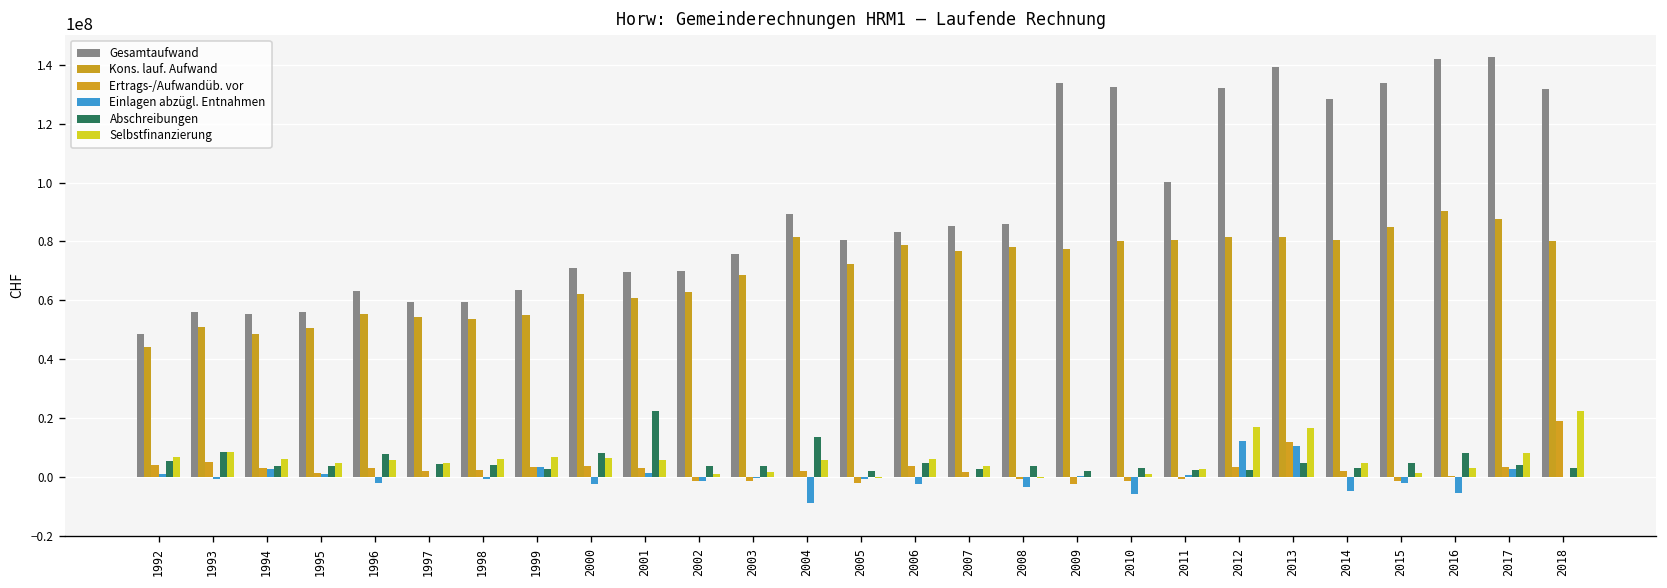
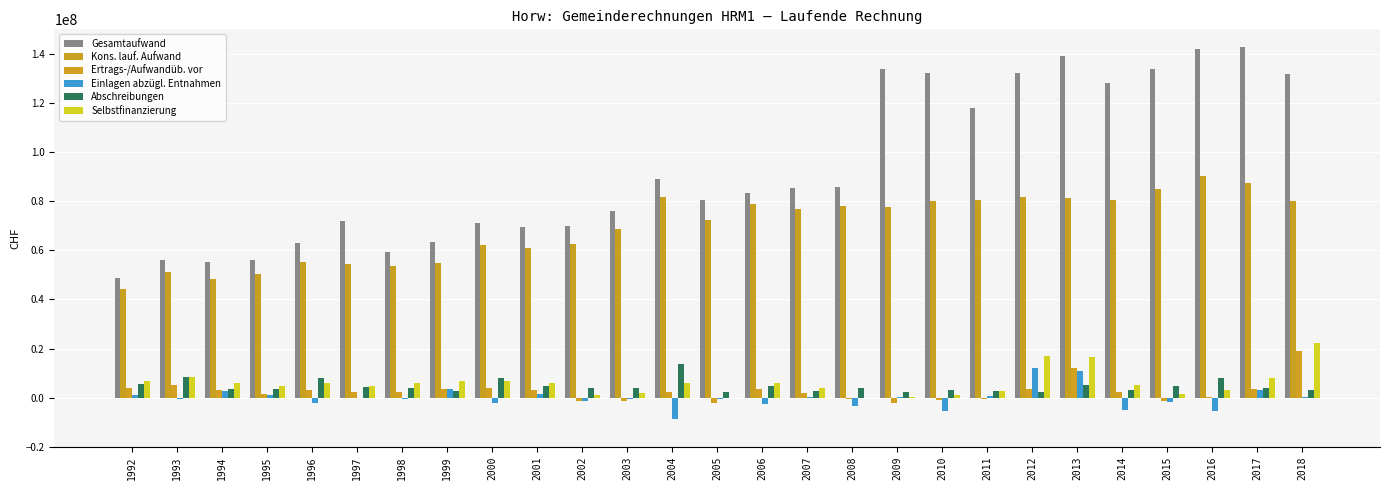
  {
    "Gesamtaufwand": {
      "1992": 49000000,
      "1993": 56000000,
      "1994": 55000000,
      "1995": 56000000,
      "1996": 63000000,
-     "1997": 60000000,
+     "1997": 72000000,
      "1998": 59000000,
      "1999": 63000000,
      "2000": 71000000,
      "2001": 70000000,
      "2002": 70000000,
      "2003": 76000000,
      "2004": 89000000,
      "2005": 80000000,
      "2006": 83000000,
      "2007": 85000000,
      "2008": 86000000,
      "2009": 134000000,
      "2010": 132000000,
-     "2011": 100000000,
+     "2011": 118000000,
      "2012": 132000000,
      "2013": 139000000,
      "2014": 128000000,
      "2015": 134000000,
      "2016": 142000000,
      "2017": 143000000,
      "2018": 132000000
    },
    "Einlagen abzügl. Entnahmen": {
      "1992": 1000000,
      "1994": 3000000,
      "1995": 1000000,
      "1996": -2000000,
      "1999": 4000000,
      "2000": -2000000,
      "2001": 1000000,
      "2002": -1000000,
      "2004": -9000000,
      "2006": -2000000,
      "2008": -3000000,
      "2010": -6000000,
      "2012": 12000000,
      "2013": 11000000,
      "2014": -5000000,
      "2015": -2000000,
      "2016": -5000000,
      "2017": 3000000
    },
    "Abschreibungen": {
      "1992": 6000000,
      "1993": 9000000,
      "1994": 4000000,
      "1995": 4000000,
      "1996": 8000000,
      "1997": 5000000,
      "1998": 4000000,
      "1999": 3000000,
      "2000": 8000000,
-     "2001": 22000000,
+     "2001": 5000000,
      "2002": 4000000,
      "2003": 4000000,
      "2004": 14000000,
      "2005": 2000000,
      "2006": 5000000,
      "2007": 3000000,
      "2008": 4000000,
      "2009": 2000000,
      "2010": 3000000,
      "2011": 3000000,
      "2012": 2000000,
      "2013": 5000000,
      "2014": 3000000,
      "2015": 5000000,
      "2016": 8000000,
      "2017": 4000000,
      "2018": 3000000
    }
  }
